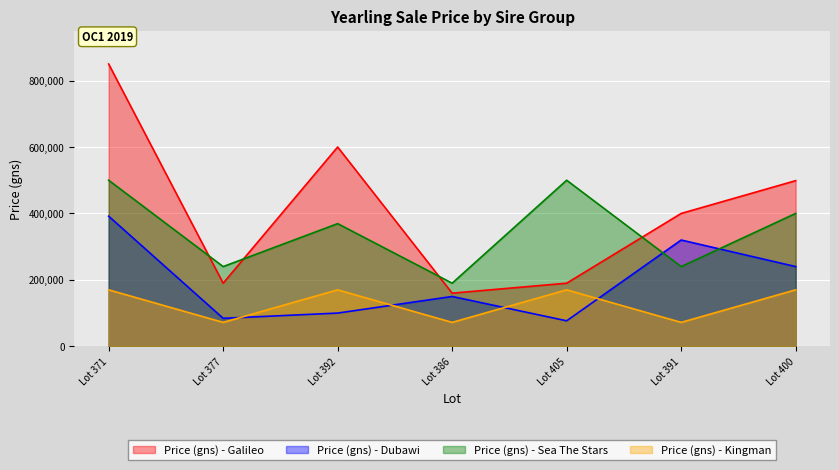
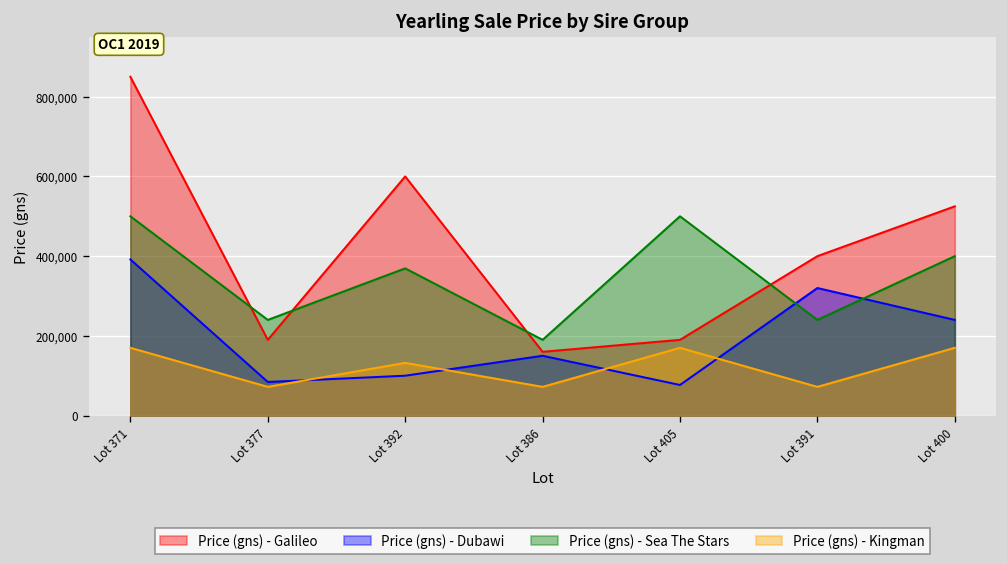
  {
    "Price (gns) - Galileo": {
      "Lot 377": "190,000",
      "Lot 392": "600,000",
      "Lot 386": "160,000",
      "Lot 405": "190,000",
      "Lot 391": "400,000",
-     "Lot 400": "500,000"
+     "Lot 400": "530,000"
    },
    "Price (gns) - Dubawi": {
      "Lot 371": "390,000",
      "Lot 377": "80,000",
      "Lot 392": "100,000",
      "Lot 386": "150,000",
      "Lot 405": "80,000",
      "Lot 391": "320,000",
      "Lot 400": "240,000"
    },
    "Price (gns) - Sea The Stars": {
      "Lot 371": "500,000",
      "Lot 377": "240,000",
      "Lot 392": "370,000",
      "Lot 386": "190,000",
      "Lot 405": "500,000",
      "Lot 391": "240,000",
      "Lot 400": "400,000"
    },
    "Price (gns) - Kingman": {
      "Lot 371": "170,000",
      "Lot 377": "70,000",
-     "Lot 392": "170,000",
+     "Lot 392": "130,000",
      "Lot 386": "70,000",
      "Lot 405": "170,000",
      "Lot 391": "70,000",
      "Lot 400": "170,000"
    }
  }
